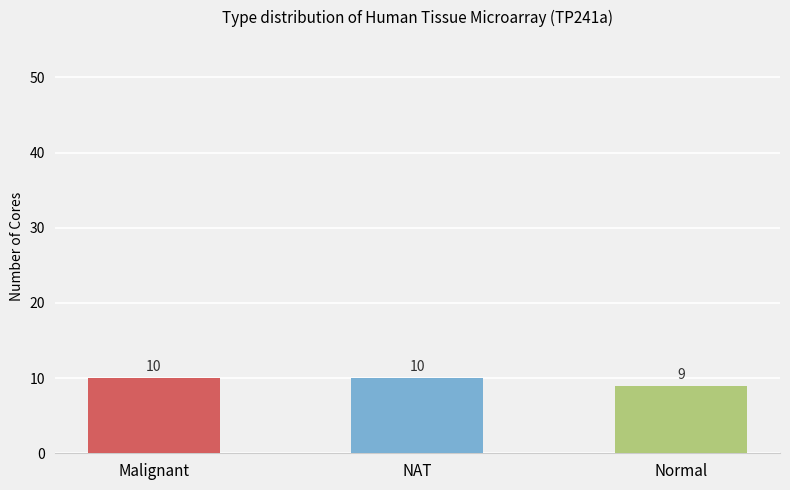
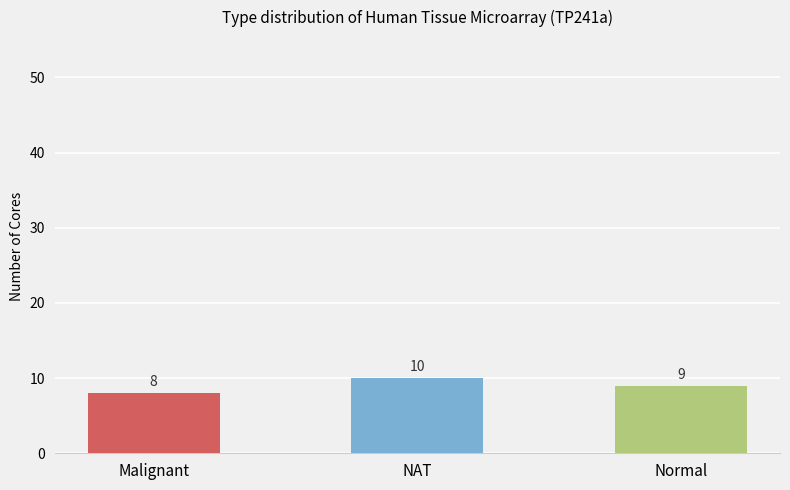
  {
-   "Malignant": 10,
+   "Malignant": 8,
    "NAT": 10,
    "Normal": 9
  }
